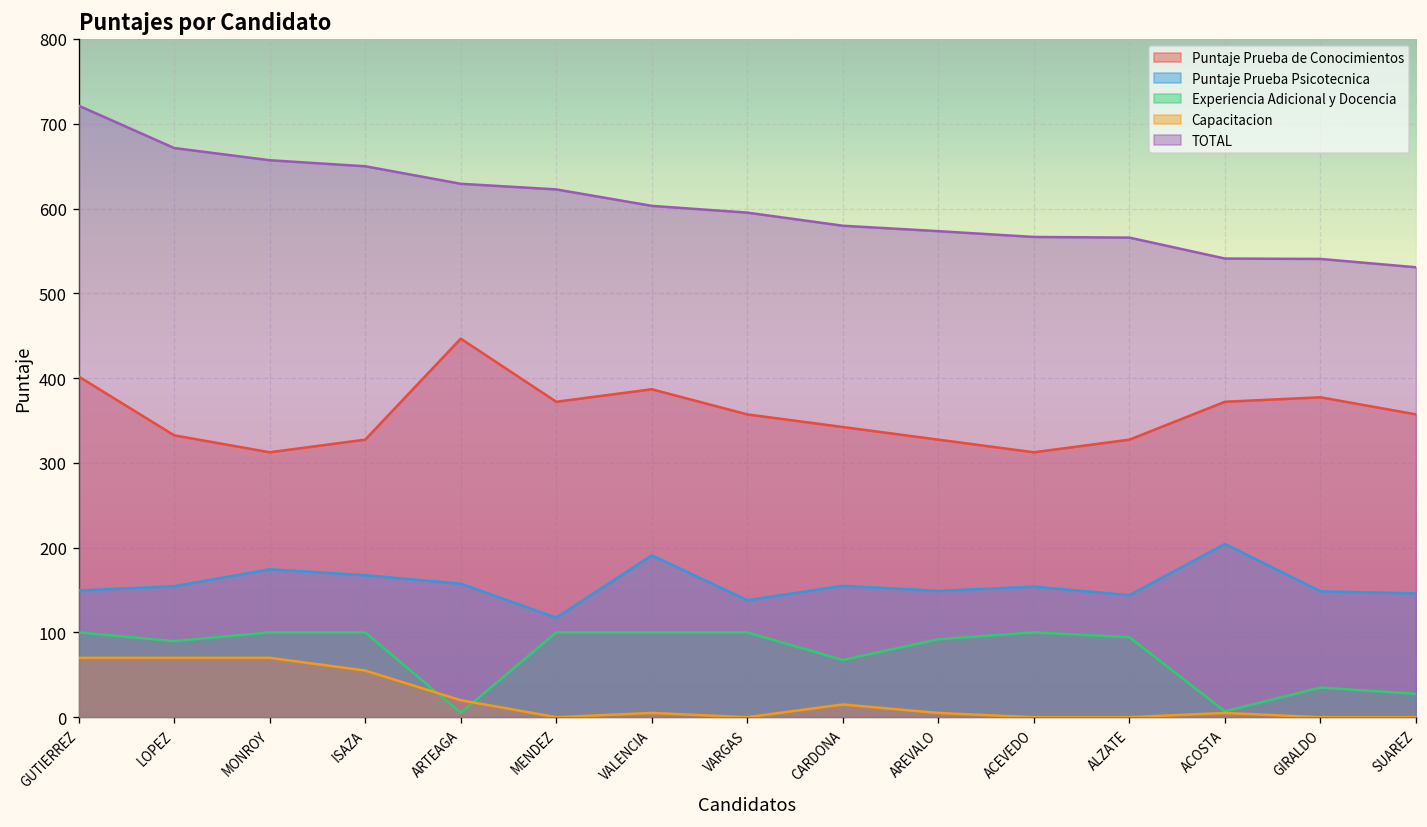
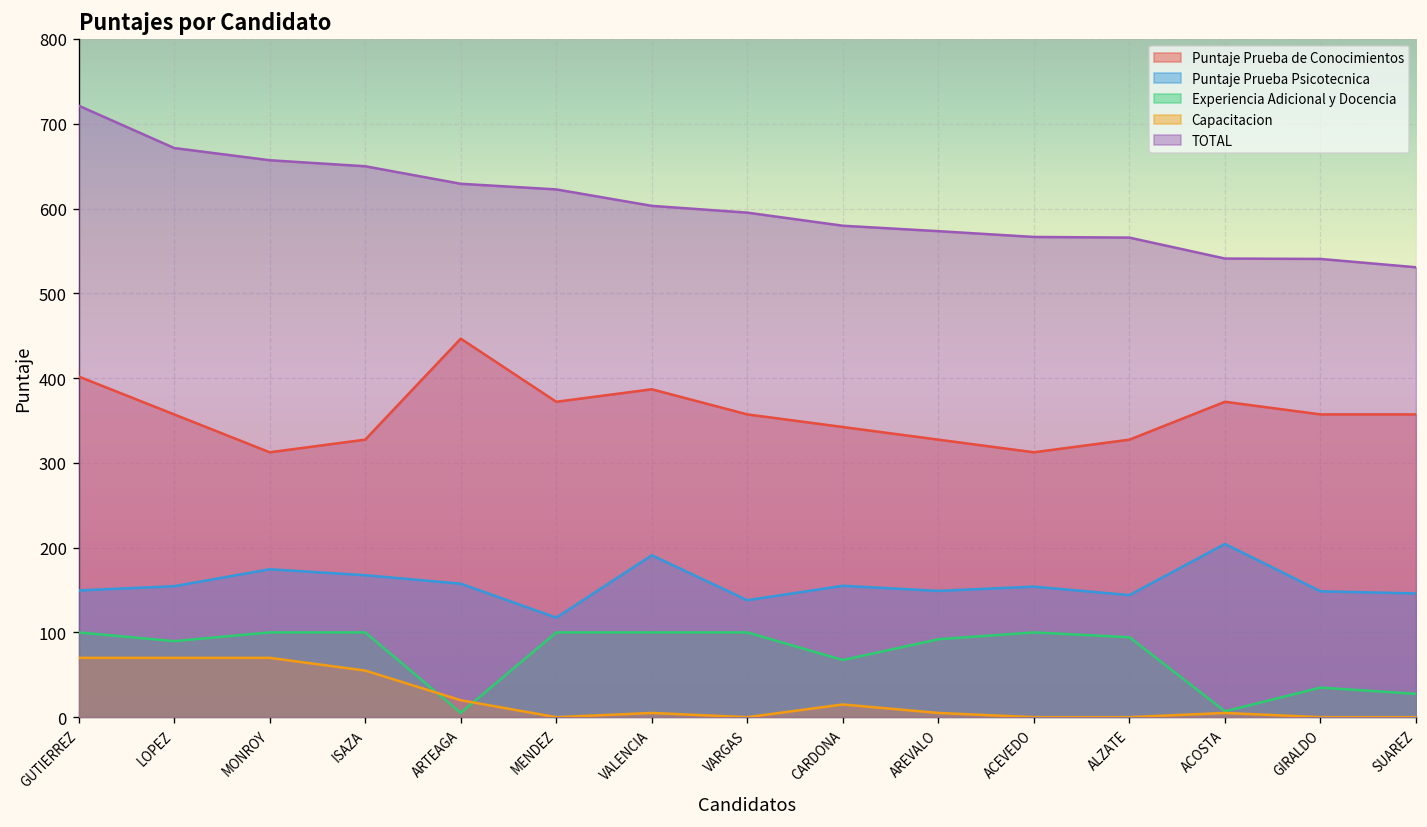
  {
    "Puntaje Prueba de Conocimientos": {
      "GUTIERREZ": 400,
-     "LOPEZ": 330,
+     "LOPEZ": 360,
      "MONROY": 310,
      "ISAZA": 330,
      "ARTEAGA": 450,
      "MENDEZ": 370,
      "VALENCIA": 390,
      "VARGAS": 360,
      "CARDONA": 340,
      "AREVALO": 330,
      "ACEVEDO": 310,
      "ALZATE": 330,
      "ACOSTA": 370,
-     "GIRALDO": 380,
+     "GIRALDO": 360,
      "SUAREZ": 360
    },
    "Puntaje Prueba Psicotecnica": {
      "GUTIERREZ": 150,
      "LOPEZ": 150,
      "MONROY": 170,
      "ISAZA": 170,
      "ARTEAGA": 160,
      "MENDEZ": 120,
      "VALENCIA": 190,
      "VARGAS": 140,
      "CARDONA": 160,
      "AREVALO": 150,
      "ACEVEDO": 150,
      "ALZATE": 140,
      "ACOSTA": 200,
      "GIRALDO": 150,
      "SUAREZ": 150
    },
    "Experiencia Adicional y Docencia": {
      "GUTIERREZ": 100,
      "LOPEZ": 90,
      "MONROY": 100,
      "ISAZA": 100,
      "ARTEAGA": 10,
      "MENDEZ": 100,
      "VALENCIA": 100,
      "VARGAS": 100,
      "CARDONA": 70,
      "AREVALO": 90,
      "ACEVEDO": 100,
      "ALZATE": 90,
      "GIRALDO": 30,
      "SUAREZ": 30
    },
    "Capacitacion": {
      "GUTIERREZ": 70,
      "LOPEZ": 70,
      "MONROY": 70,
      "ISAZA": 60,
      "ARTEAGA": 20,
      "MENDEZ": 0,
      "VALENCIA": 10,
      "VARGAS": 0,
      "CARDONA": 20,
      "AREVALO": 10,
      "ACEVEDO": 0,
      "ALZATE": 0,
      "GIRALDO": 0,
      "SUAREZ": 0
    },
    "TOTAL": {
      "GUTIERREZ": 720,
      "LOPEZ": 670,
      "MONROY": 660,
      "ISAZA": 650,
      "ARTEAGA": 630,
      "MENDEZ": 620,
      "VALENCIA": 600,
      "VARGAS": 600,
      "CARDONA": 580,
      "AREVALO": 570,
      "ACEVEDO": 570,
      "ALZATE": 570,
      "ACOSTA": 540,
      "GIRALDO": 540,
      "SUAREZ": 530
    }
  }
